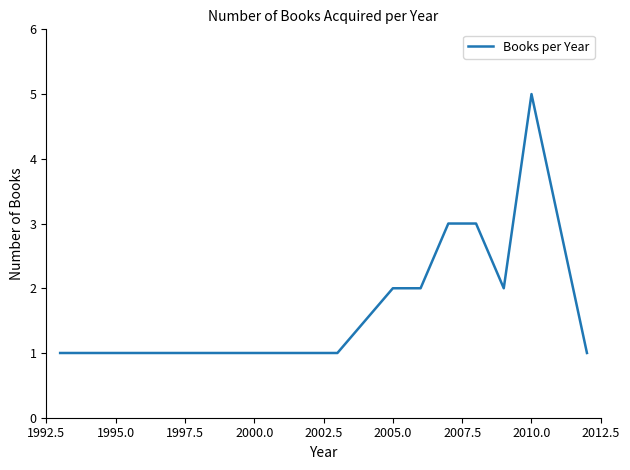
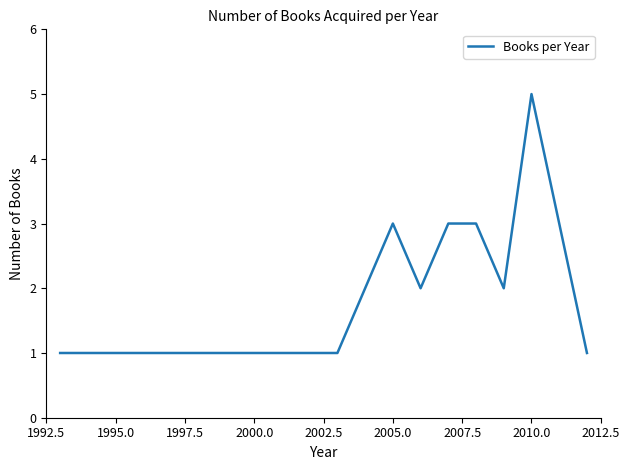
  {
    "2000.0": 1,
-   "2005.0": 2,
+   "2005.0": 3,
    "2010.0": 5
  }
